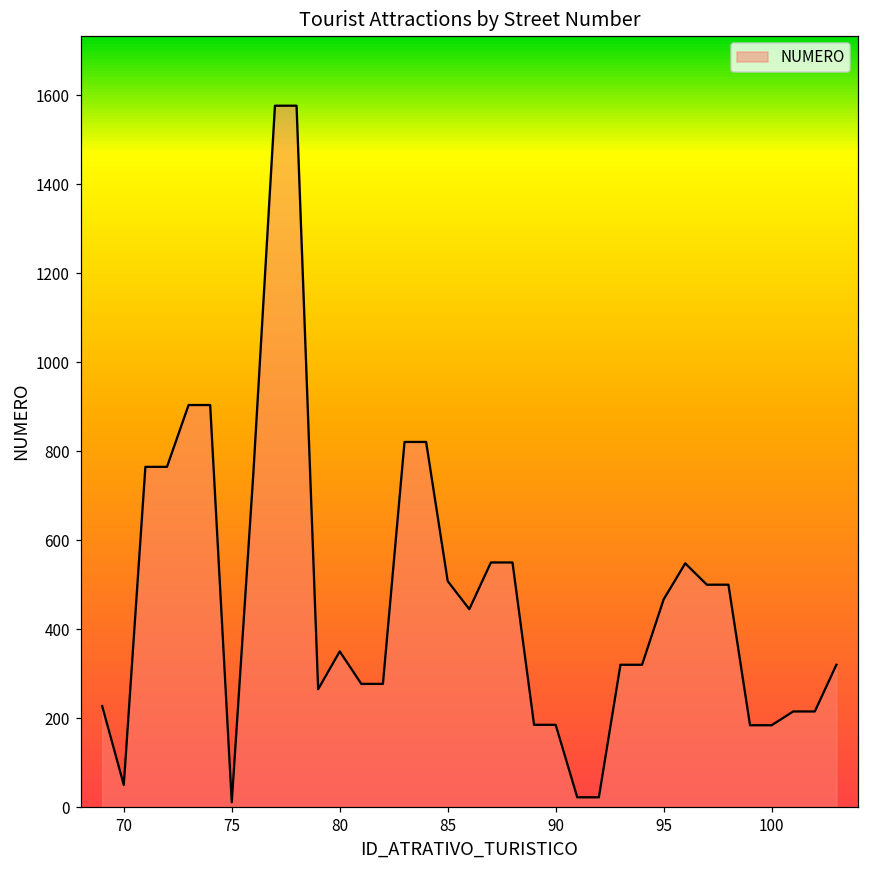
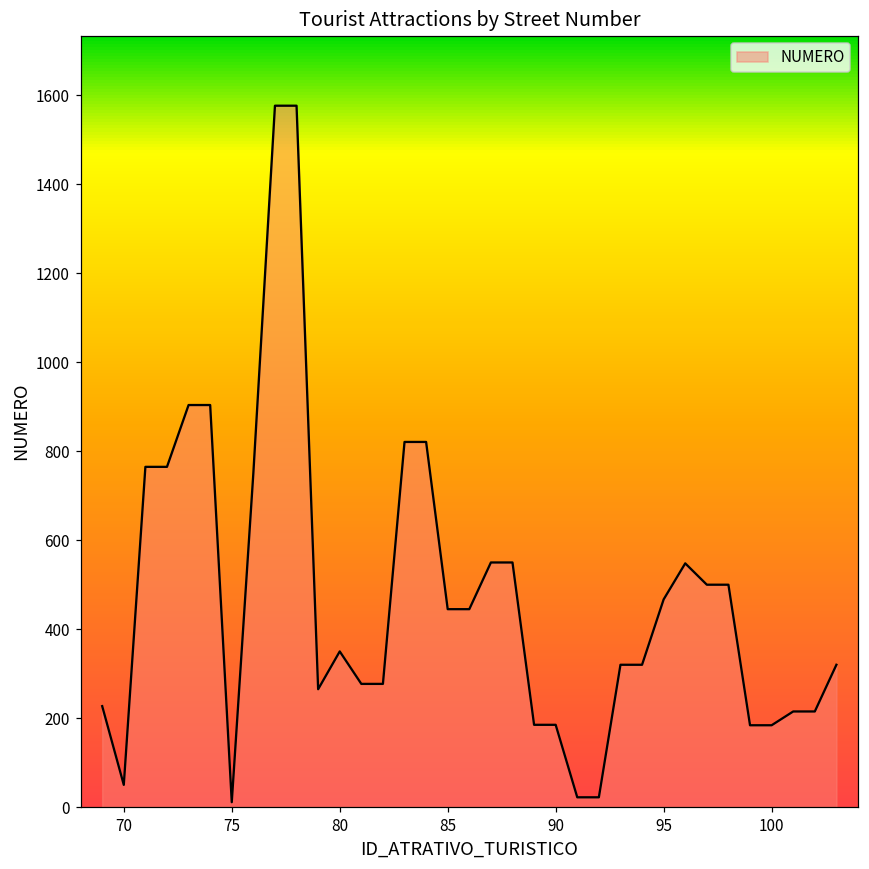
  {
    "70": 50,
    "75": 10,
    "80": 350,
-   "85": 510,
+   "85": 450,
    "90": 190,
    "95": 470,
    "100": 180
  }
